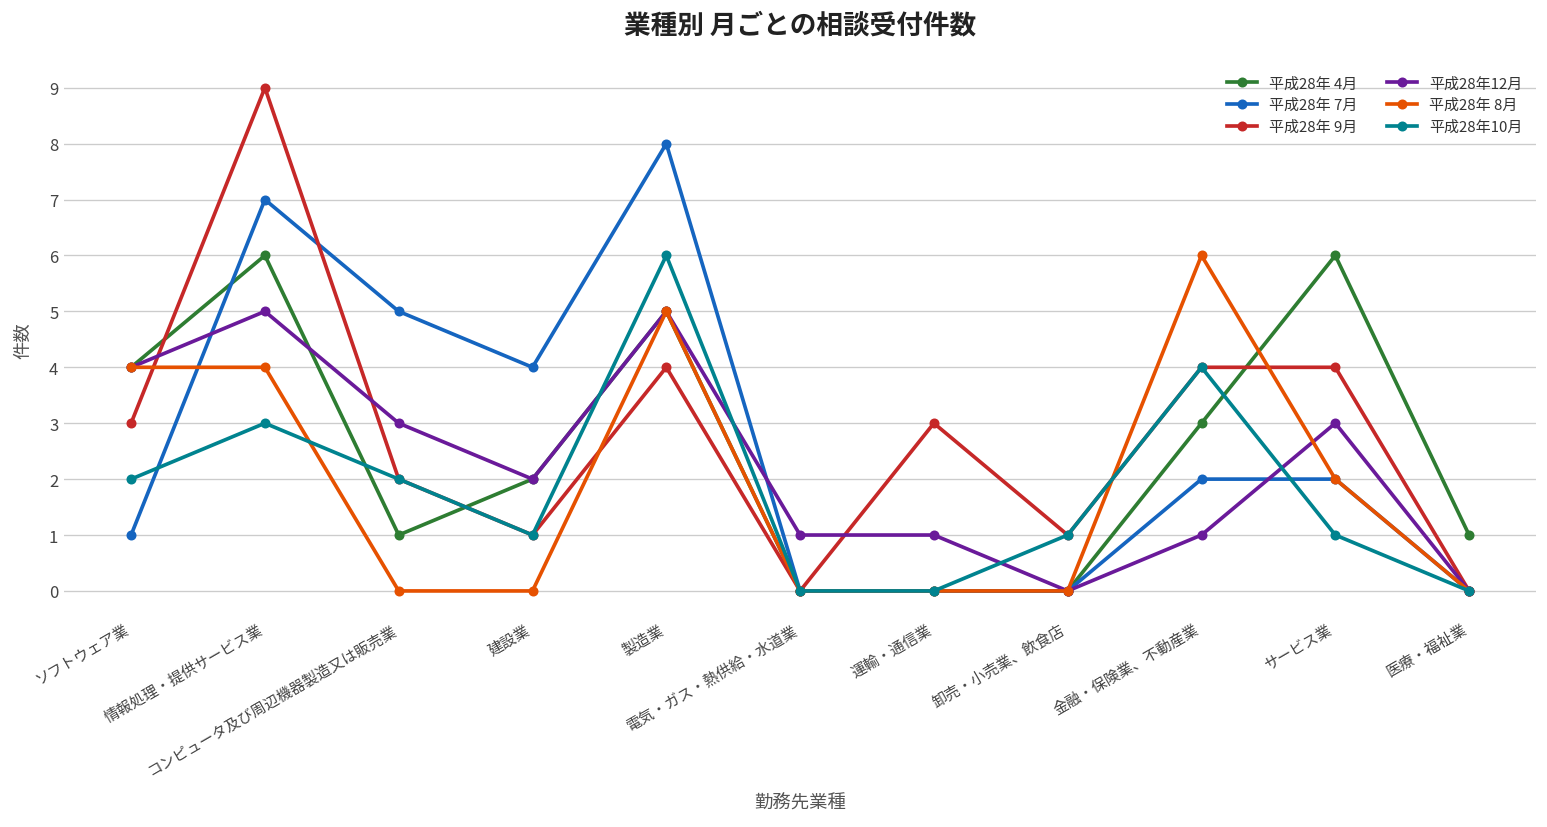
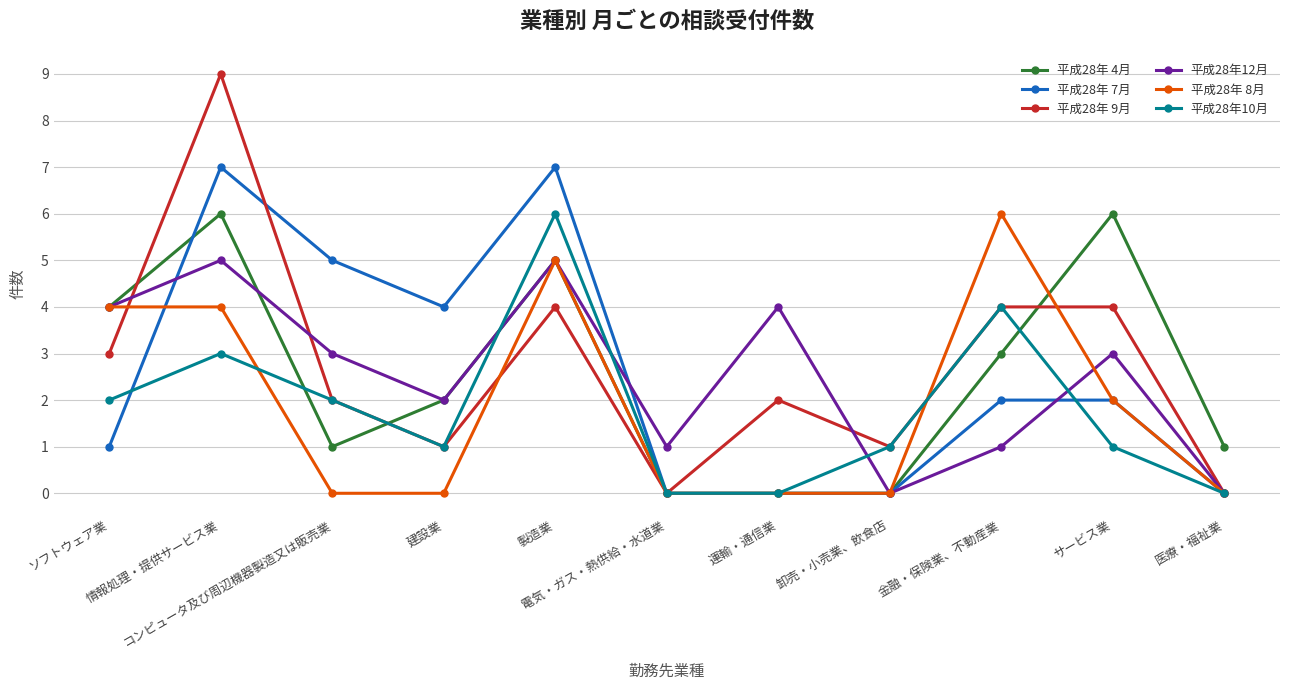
  {
    "平成28年 4月": {
      "情報処理・提供サービス業": 6,
      "コンピュータ及び周辺機器製造又は販売業": 1,
      "金融・保険業、不動産業": 3,
      "サービス業": 6,
      "医療・福祉業": 1
    },
    "平成28年 7月": {
      "ソフトウェア業": 1,
      "情報処理・提供サービス業": 7,
      "コンピュータ及び周辺機器製造又は販売業": 5,
      "建設業": 4,
-     "製造業": 8,
+     "製造業": 7,
      "金融・保険業、不動産業": 2
    },
    "平成28年 9月": {
      "ソフトウェア業": 3,
      "情報処理・提供サービス業": 9,
      "製造業": 4,
-     "運輸・通信業": 3,
+     "運輸・通信業": 2,
      "サービス業": 4
    },
    "平成28年12月": {
      "情報処理・提供サービス業": 5,
      "コンピュータ及び周辺機器製造又は販売業": 3,
      "電気・ガス・熱供給・水道業": 1,
-     "運輸・通信業": 1,
+     "運輸・通信業": 4,
      "金融・保険業、不動産業": 1,
      "サービス業": 3
    },
    "平成28年 8月": {
      "情報処理・提供サービス業": 4,
      "コンピュータ及び周辺機器製造又は販売業": 0,
      "建設業": 0,
      "金融・保険業、不動産業": 6
    },
    "平成28年10月": {
      "ソフトウェア業": 2,
      "情報処理・提供サービス業": 3,
      "製造業": 6,
      "サービス業": 1
    }
  }
